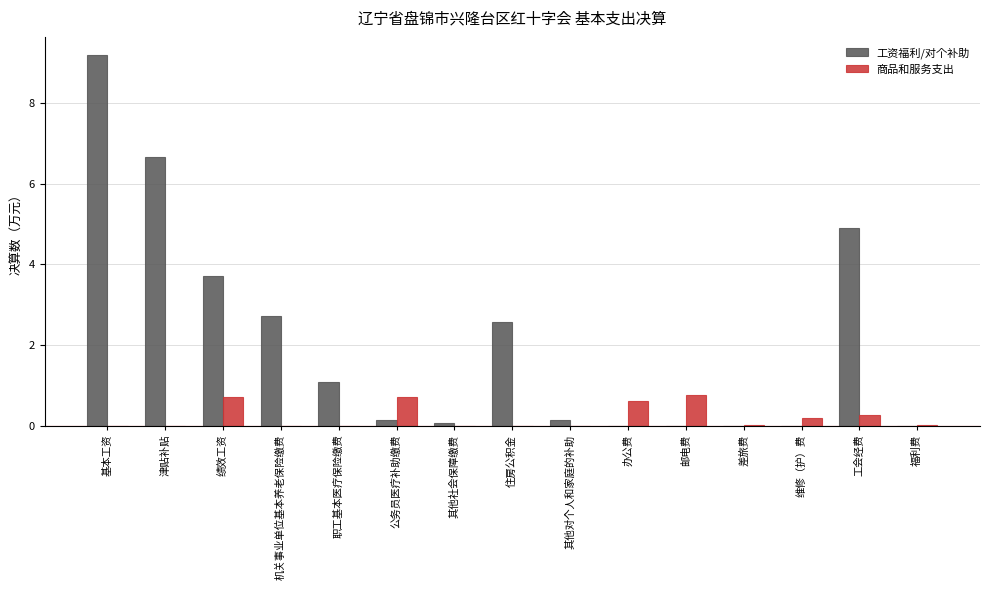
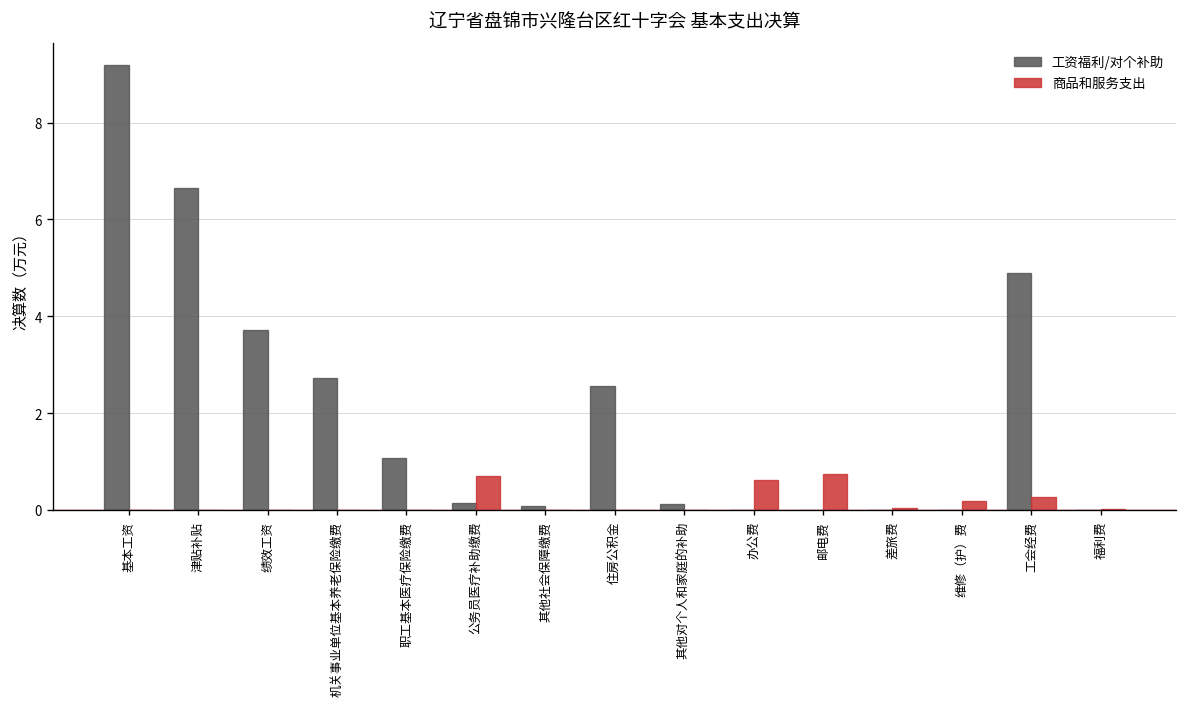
  {
    "工资福利/对个补助": {
      "基本工资": 9.2,
      "津贴补贴": 6.7,
      "绩效工资": 3.7,
      "机关事业单位基本养老保险缴费": 2.7,
      "职工基本医疗保险缴费": 1.1,
      "公务员医疗补助缴费": 0.1,
      "其他社会保障缴费": 0.1,
      "住房公积金": 2.6,
      "其他对个人和家庭的补助": 0.1,
      "办公费": 0.0,
      "邮电费": 0.0,
      "差旅费": 0.0,
      "维修（护）费": 0.0,
      "工会经费": 4.9,
      "福利费": 0.0
    },
    "商品和服务支出": {
      "基本工资": 0.0,
      "津贴补贴": 0.0,
-     "绩效工资": 0.7,
+     "绩效工资": 0.0,
      "机关事业单位基本养老保险缴费": 0.0,
      "职工基本医疗保险缴费": 0.0,
      "公务员医疗补助缴费": 0.7,
      "其他社会保障缴费": 0.0,
      "住房公积金": 0.0,
      "其他对个人和家庭的补助": 0.0,
      "办公费": 0.6,
      "邮电费": 0.8,
      "维修（护）费": 0.2,
      "工会经费": 0.3
    }
  }
